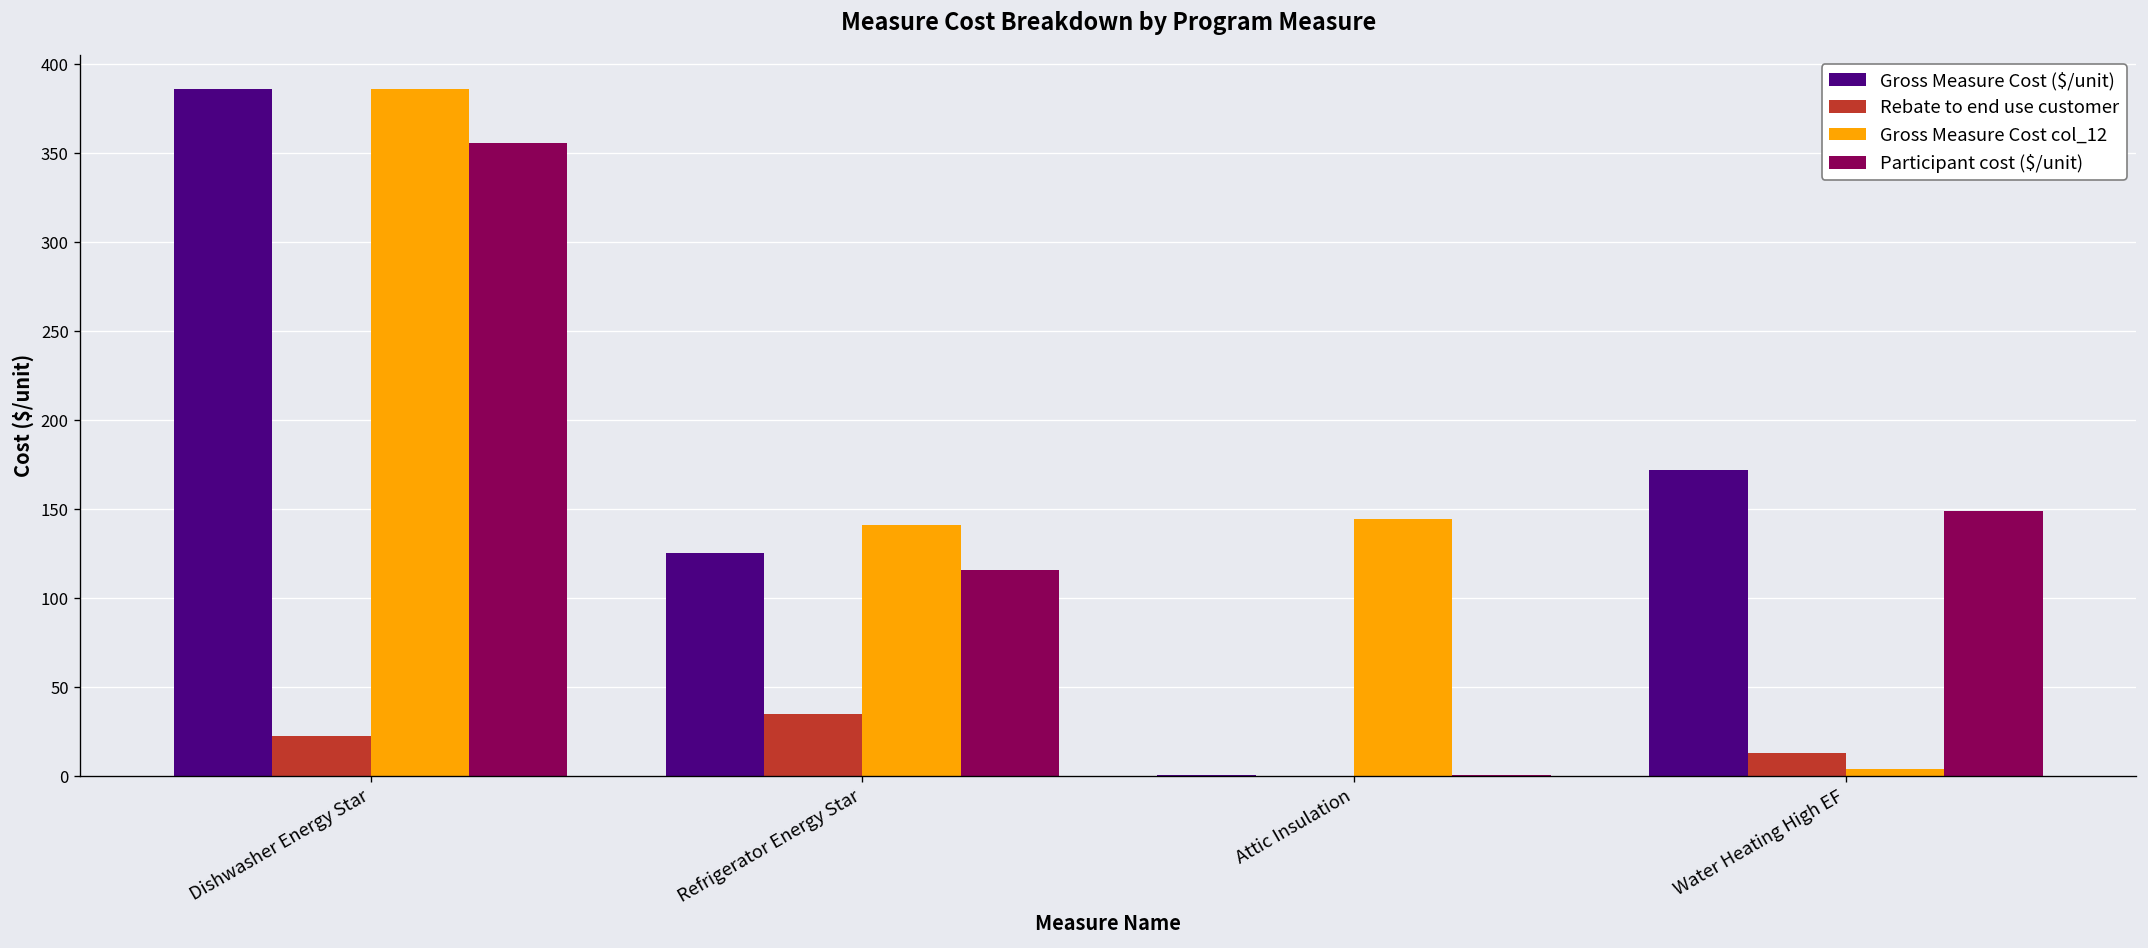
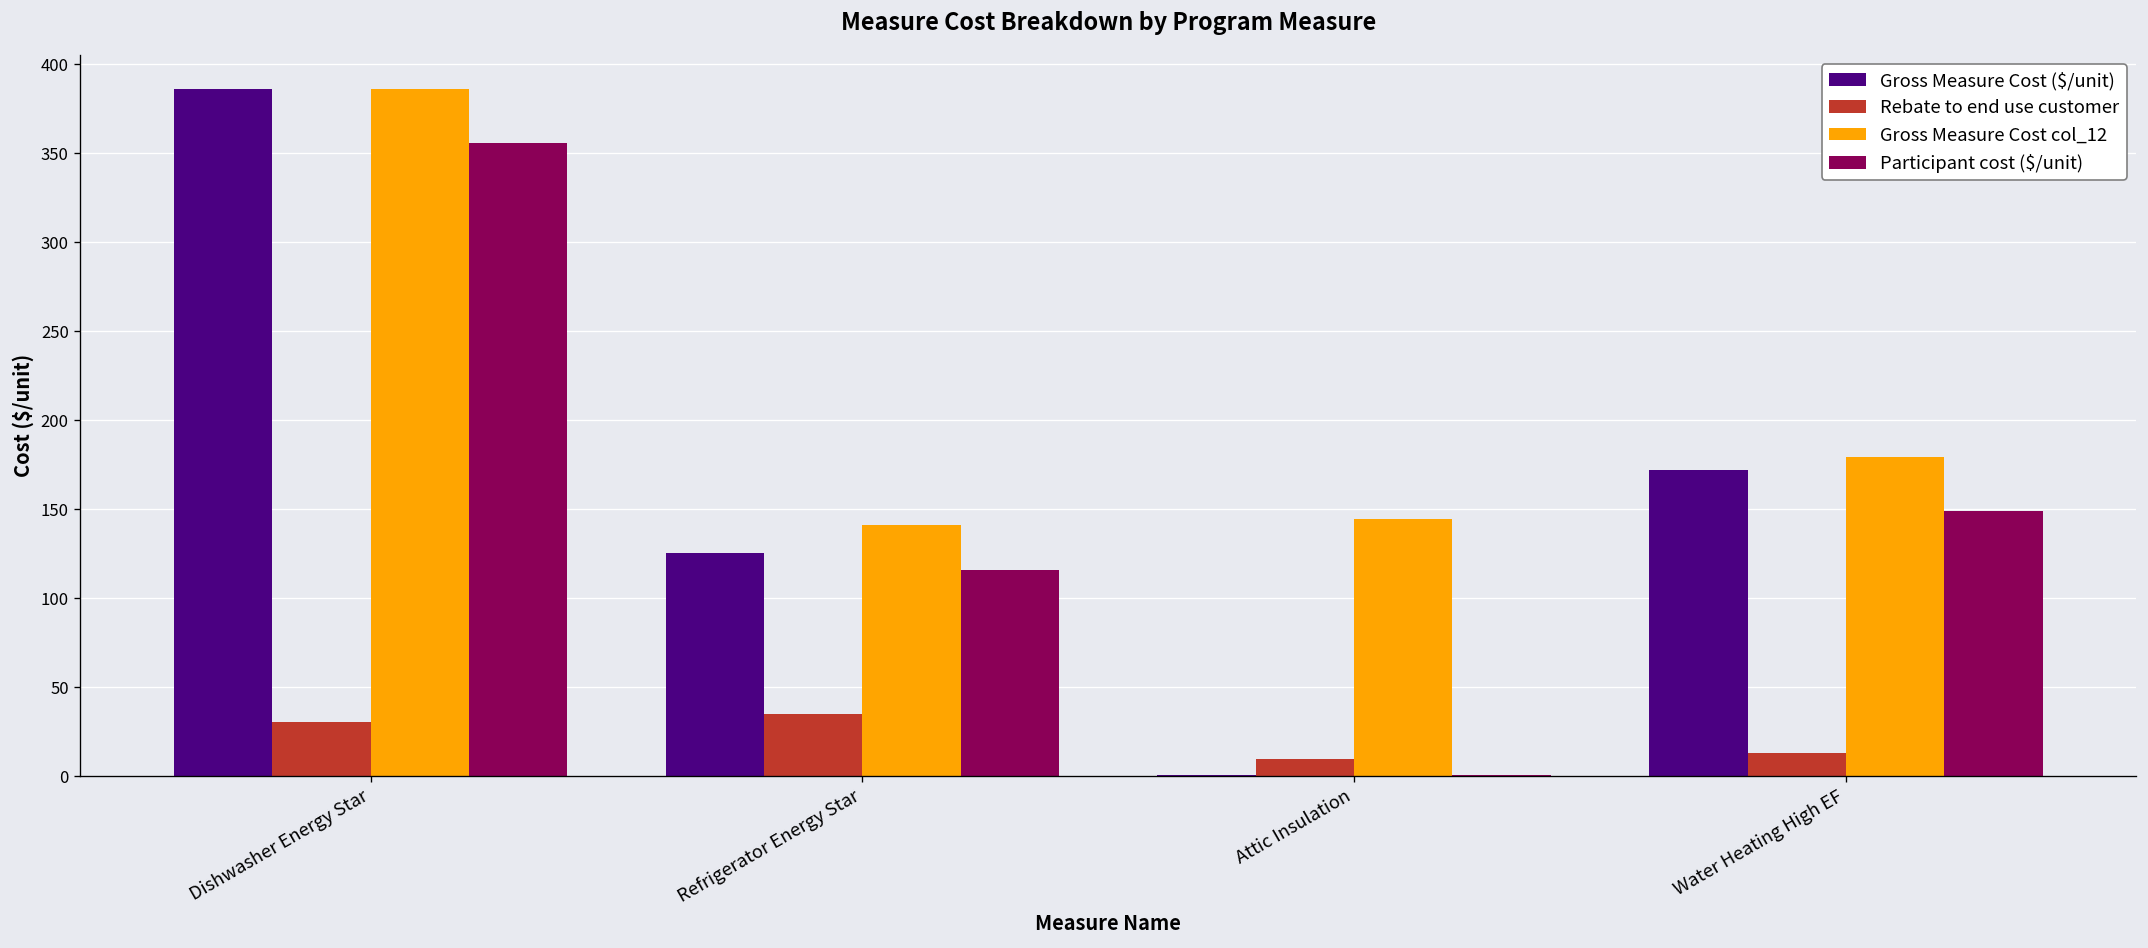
  {
    "Gross Measure Cost ($/unit)": {
      "Dishwasher Energy Star": 386,
      "Refrigerator Energy Star": 125,
      "Water Heating High EF": 172
    },
    "Rebate to end use customer": {
-     "Dishwasher Energy Star": 23,
+     "Dishwasher Energy Star": 30,
      "Refrigerator Energy Star": 35,
-     "Attic Insulation": 0,
+     "Attic Insulation": 10,
      "Water Heating High EF": 13
    },
    "Gross Measure Cost col_12": {
      "Dishwasher Energy Star": 386,
      "Refrigerator Energy Star": 141,
      "Attic Insulation": 144,
-     "Water Heating High EF": 4
+     "Water Heating High EF": 180
    },
    "Participant cost ($/unit)": {
      "Dishwasher Energy Star": 356,
      "Refrigerator Energy Star": 116,
      "Water Heating High EF": 149
    }
  }
